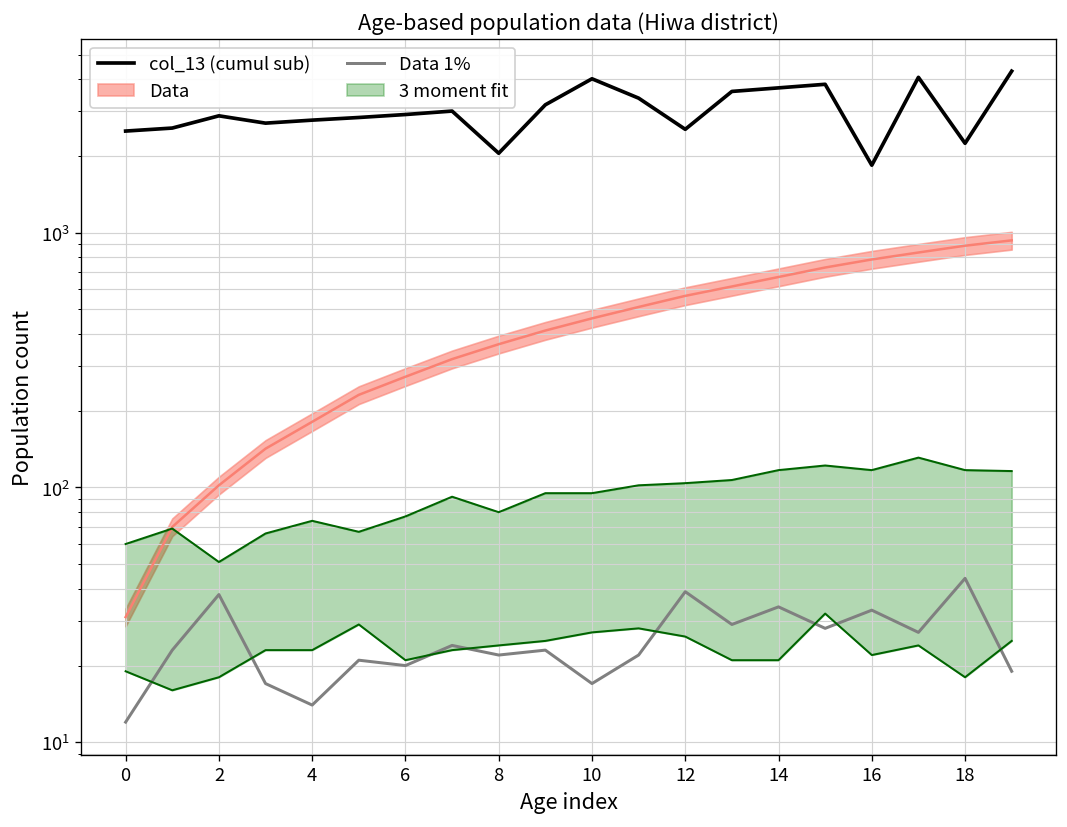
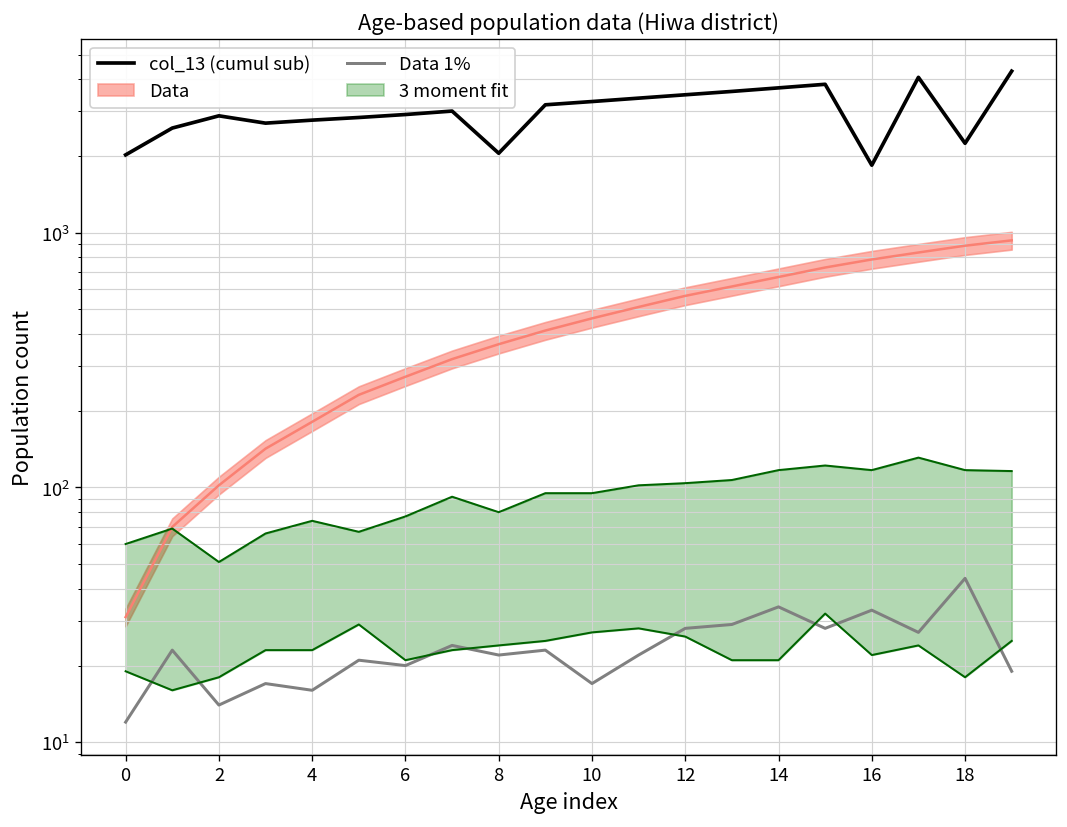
  {
    "col_13 (cumul sub)": {
-     "0": 2500,
+     "0": 2000,
      "2": 2900,
      "4": 2800,
      "6": 2900,
      "8": 2100,
-     "10": 4000,
-     "12": 2500,
+     "10": 3300,
+     "12": 3500,
      "14": 3700,
      "16": 1800,
      "18": 2200
    },
    "Data 1%": {
      "0": 12,
-     "2": 38,
-     "4": 14,
+     "2": 14,
+     "4": 16,
      "6": 20,
      "8": 22,
      "10": 17,
-     "12": 39,
+     "12": 28,
      "14": 34,
      "16": 33,
      "18": 44
    }
  }
